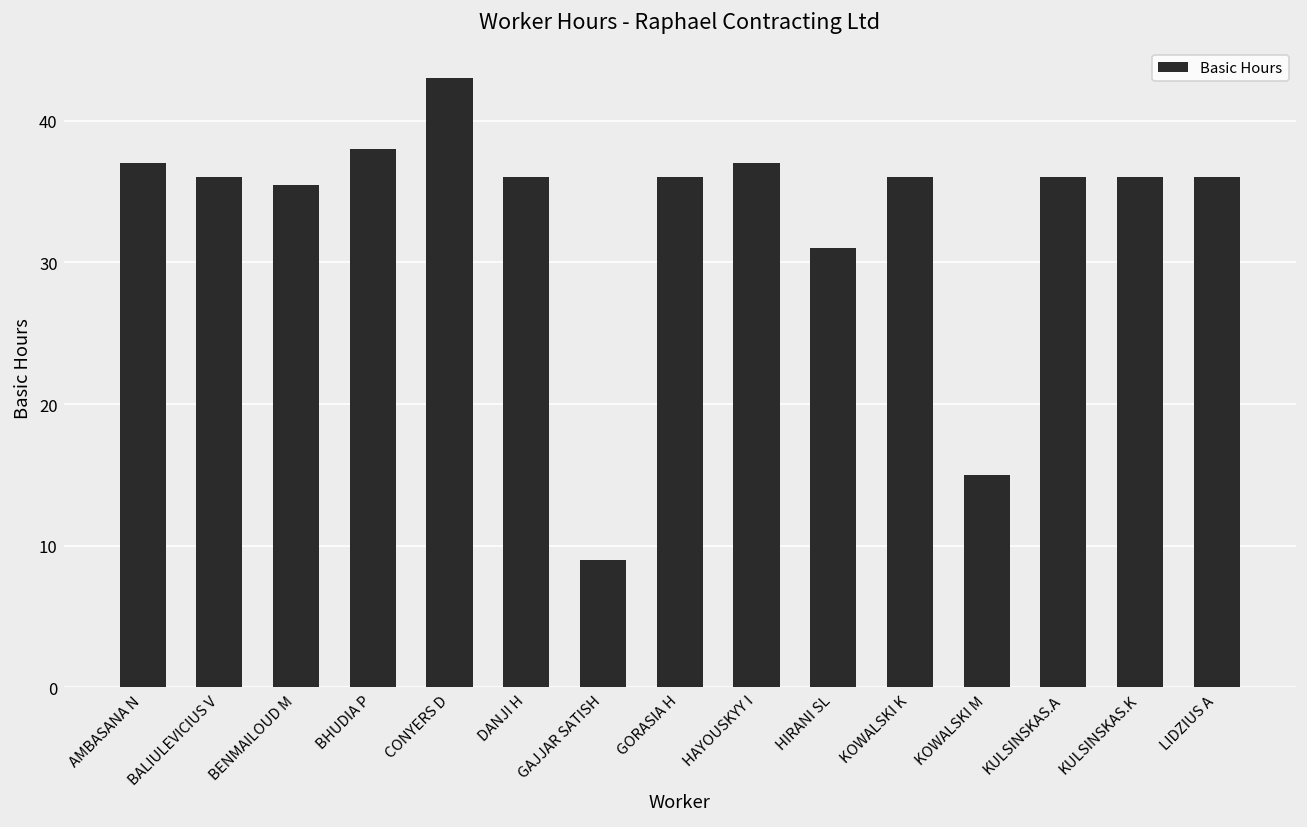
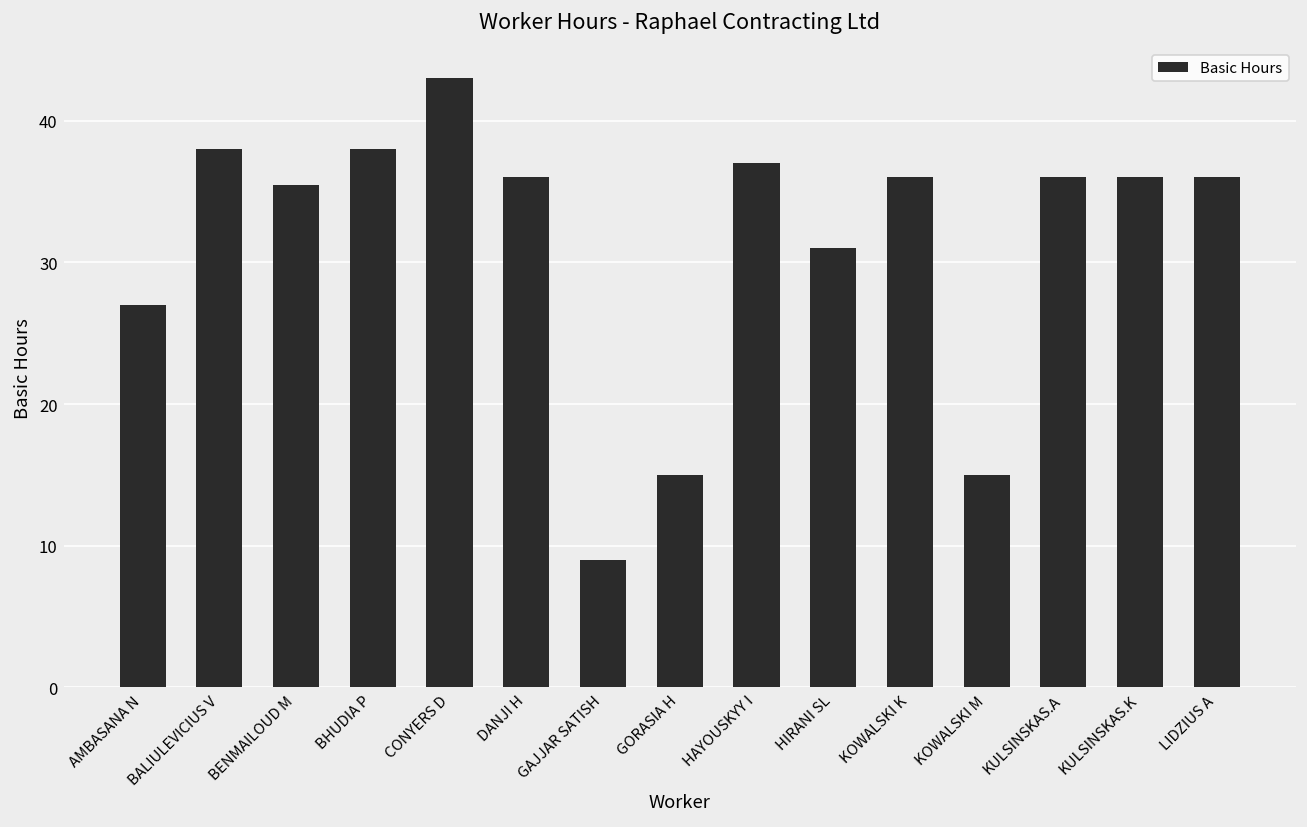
  {
-   "AMBASANA N": 37,
-   "BALIULEVICIUS V": 36,
+   "AMBASANA N": 27,
+   "BALIULEVICIUS V": 38,
    "BENMAILOUD M": 35.5,
    "BHUDIA P": 38,
    "CONYERS D": 43,
    "DANJI H": 36,
    "GAJJAR SATISH": 9,
-   "GORASIA H": 36,
+   "GORASIA H": 15,
    "HAYOUSKYY I": 37,
    "HIRANI SL": 31,
    "KOWALSKI K": 36,
    "KOWALSKI M": 15,
    "KULSINSKAS.A": 36,
    "KULSINSKAS.K": 36,
    "LIDZIUS A": 36
  }
